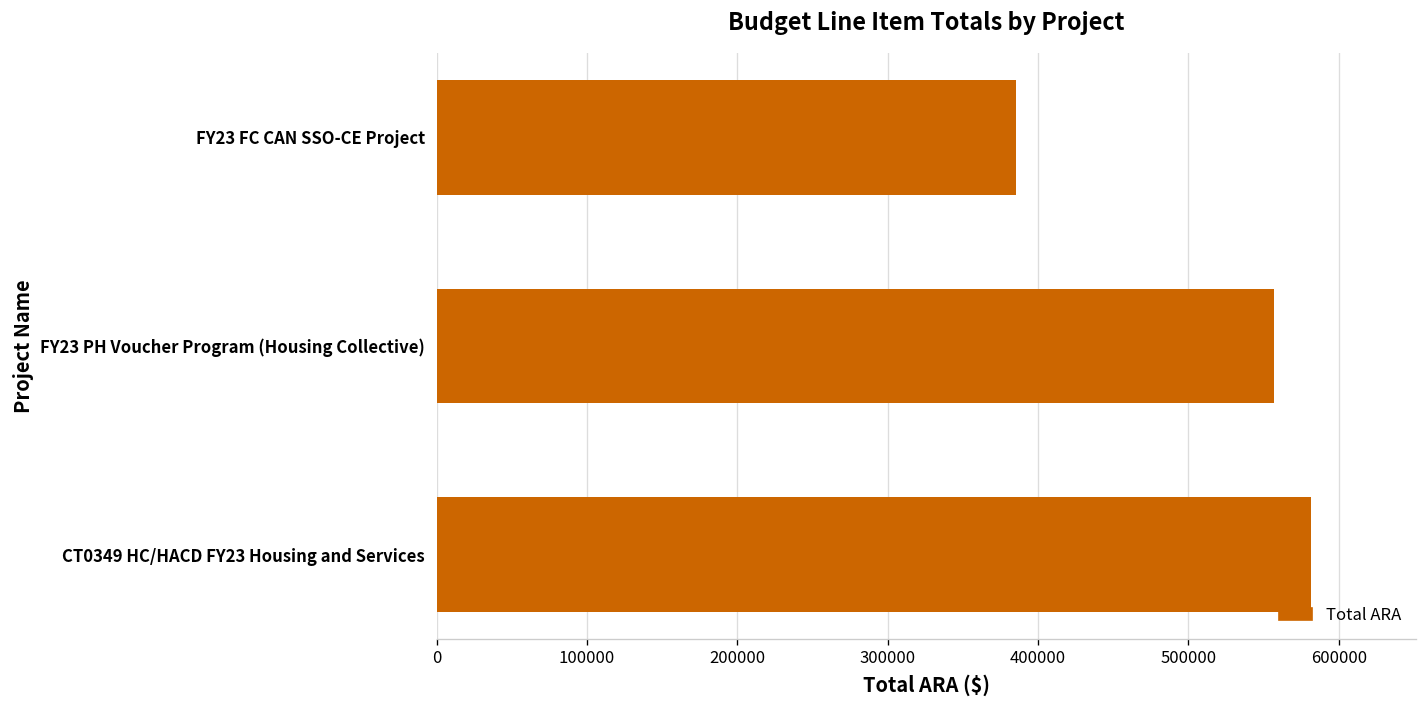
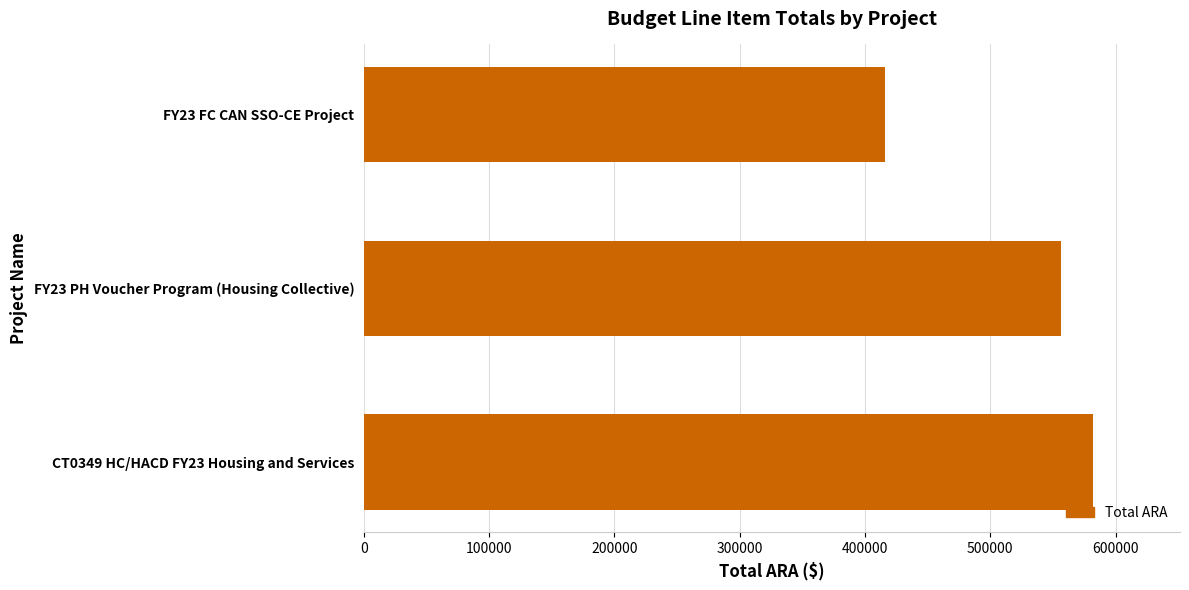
  {
-   "FY23 FC CAN SSO-CE Project": 385000,
+   "FY23 FC CAN SSO-CE Project": 416000,
    "FY23 PH Voucher Program (Housing Collective)": 557000,
    "CT0349 HC/HACD FY23 Housing and Services": 582000
  }
